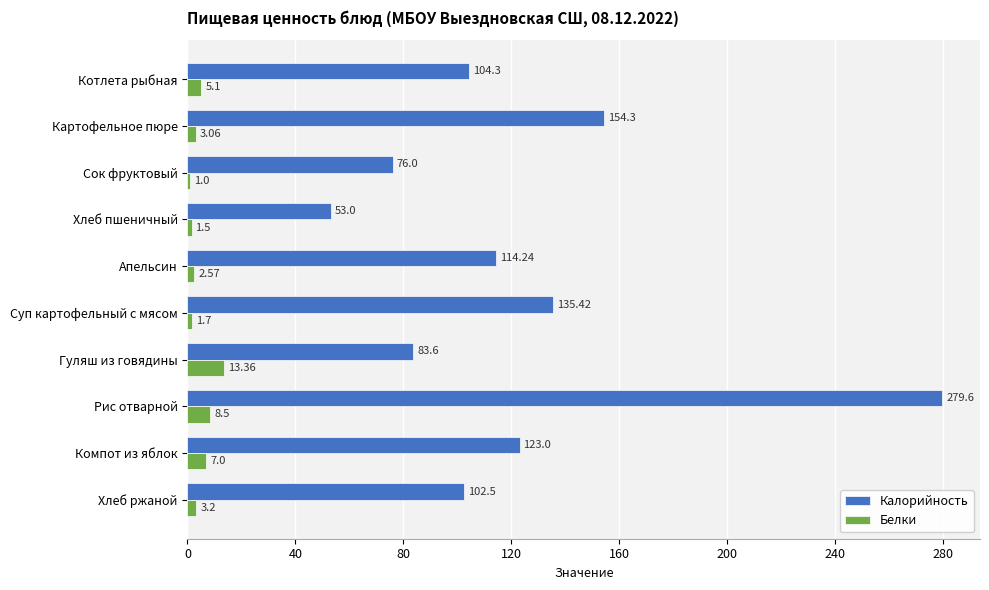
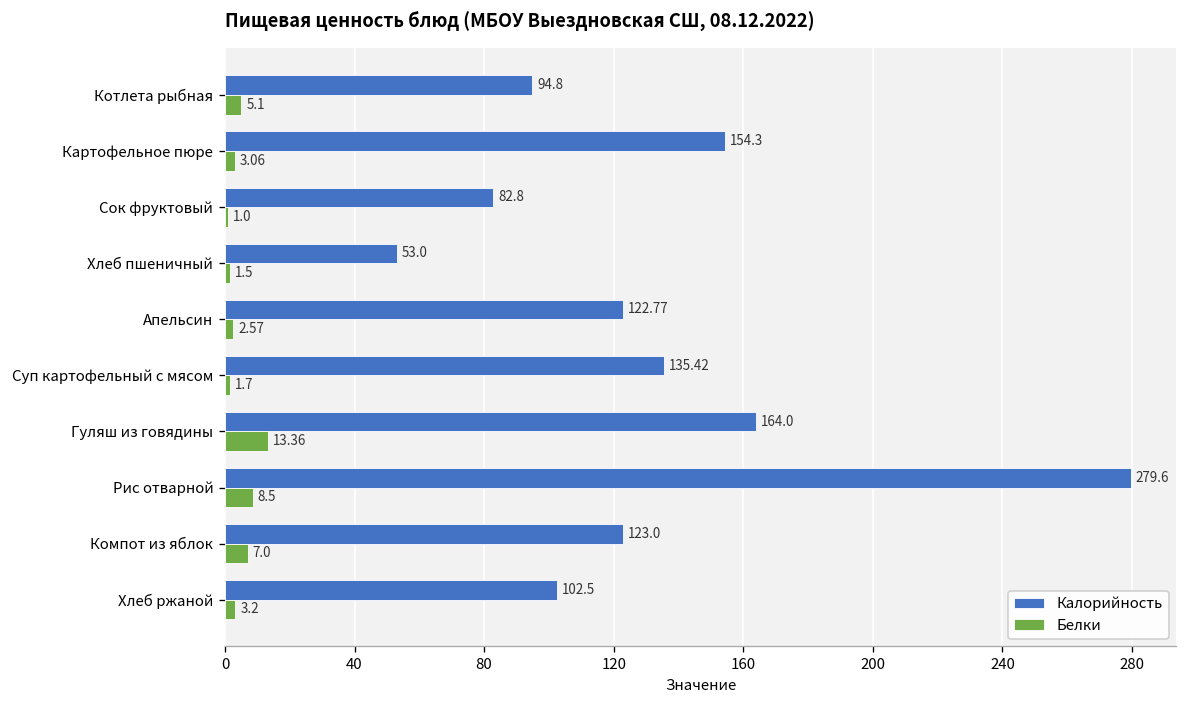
  {
    "Калорийность": {
-     "Котлета рыбная": 104.3,
+     "Котлета рыбная": 94.8,
      "Картофельное пюре": 154.3,
-     "Сок фруктовый": 76.0,
+     "Сок фруктовый": 82.8,
      "Хлеб пшеничный": 53.0,
-     "Апельсин": 114.24,
+     "Апельсин": 122.77,
      "Суп картофельный с мясом": 135.42,
-     "Гуляш из говядины": 83.6,
+     "Гуляш из говядины": 164.0,
      "Рис отварной": 279.6,
      "Компот из яблок": 123.0,
      "Хлеб ржаной": 102.5
    },
    "Белки": {
      "Котлета рыбная": 5.1,
      "Картофельное пюре": 3.06,
      "Сок фруктовый": 1.0,
      "Хлеб пшеничный": 1.5,
      "Апельсин": 2.57,
      "Суп картофельный с мясом": 1.7,
      "Гуляш из говядины": 13.36,
      "Рис отварной": 8.5,
      "Компот из яблок": 7.0,
      "Хлеб ржаной": 3.2
    }
  }
